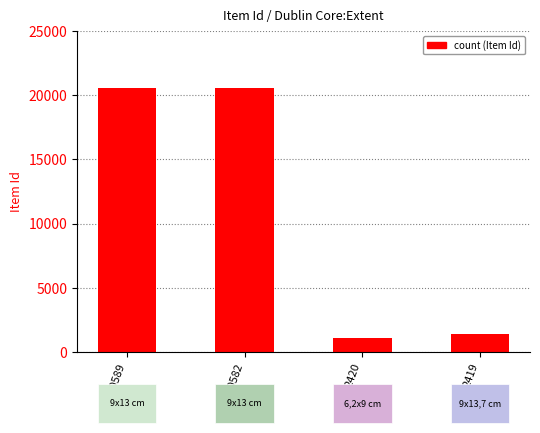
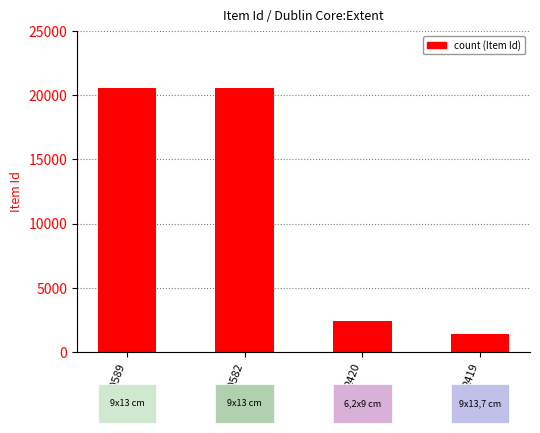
  {
    "20589": 20600,
    "20582": 20600,
-   "2420": 1100,
+   "2420": 2400,
    "2419": 1400
  }
